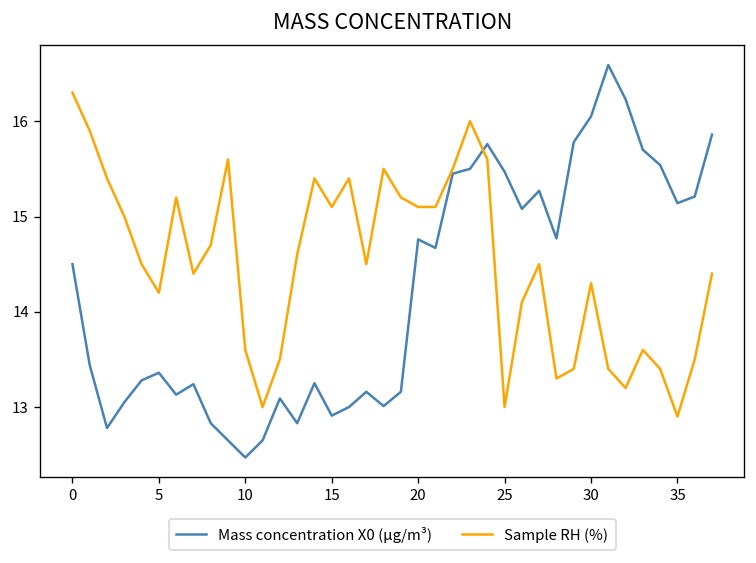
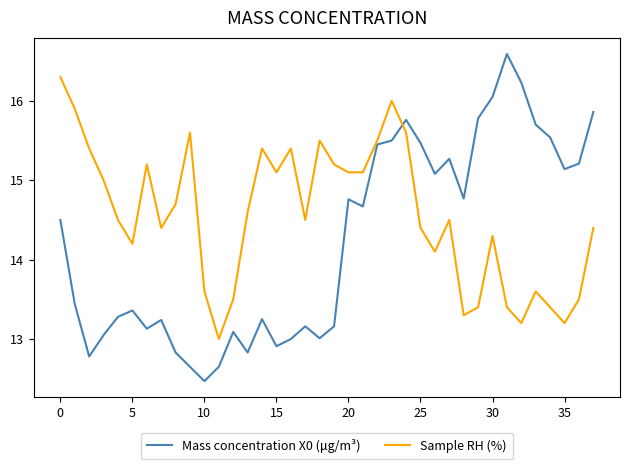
  {
    "Mass concentration X0 (μg/m³)": {
      "0": 14.5,
      "5": 13.4,
      "10": 12.5,
      "15": 12.9,
      "20": 14.8,
      "25": 15.5,
      "30": 16.1,
      "35": 15.1
    },
    "Sample RH (%)": {
      "0": 16.3,
      "5": 14.2,
      "10": 13.6,
      "15": 15.1,
      "20": 15.1,
-     "25": 13.0,
+     "25": 14.4,
      "30": 14.3,
-     "35": 12.9
+     "35": 13.2
    }
  }
